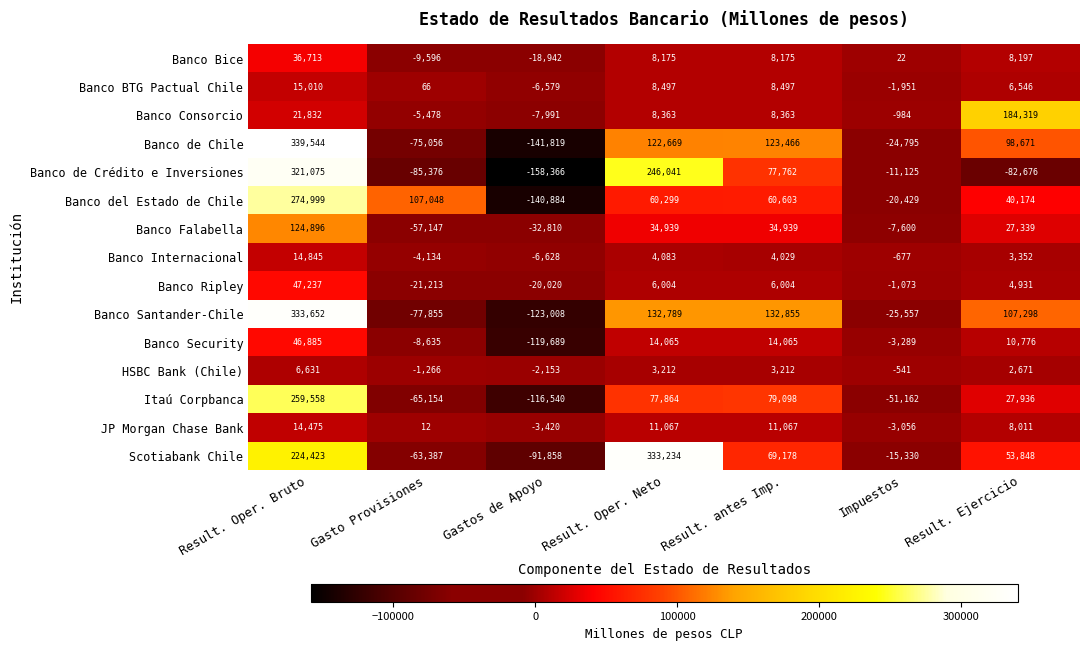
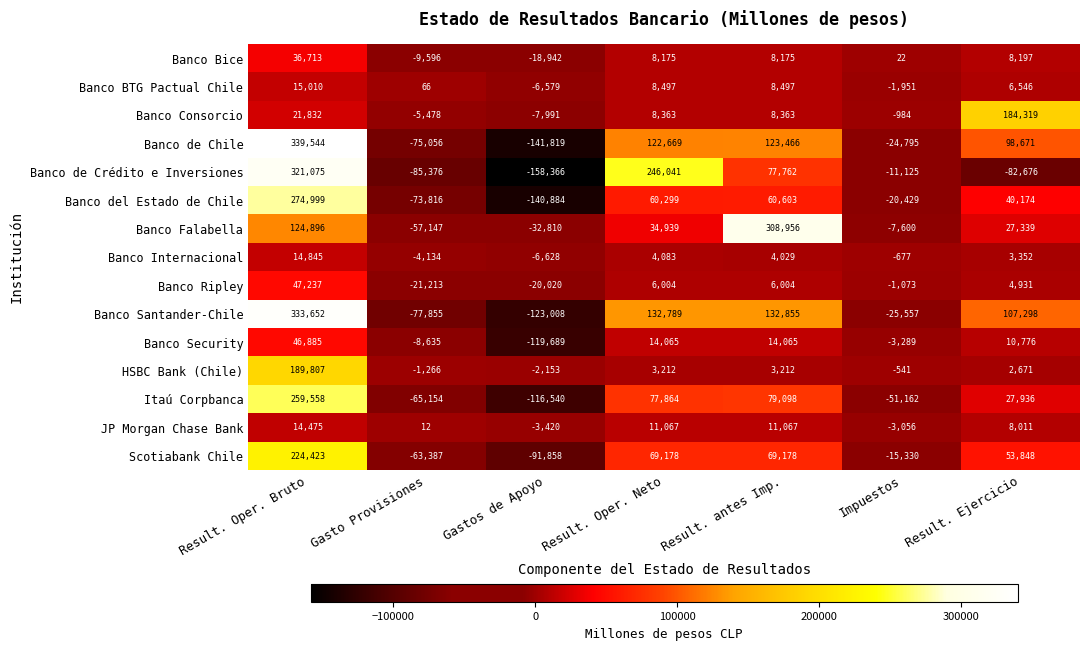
  {
    "Banco Bice": {
      "Result. Oper. Bruto": "36,713",
      "Gasto Provisiones": "-9,596",
      "Gastos de Apoyo": "-18,942",
      "Result. Oper. Neto": "8,175",
      "Result. antes Imp.": "8,175",
      "Impuestos": "22",
      "Result. Ejercicio": "8,197"
    },
    "Banco BTG Pactual Chile": {
      "Result. Oper. Bruto": "15,010",
      "Gasto Provisiones": "66",
      "Gastos de Apoyo": "-6,579",
      "Result. Oper. Neto": "8,497",
      "Result. antes Imp.": "8,497",
      "Impuestos": "-1,951",
      "Result. Ejercicio": "6,546"
    },
    "Banco Consorcio": {
      "Result. Oper. Bruto": "21,832",
      "Gasto Provisiones": "-5,478",
      "Gastos de Apoyo": "-7,991",
      "Result. Oper. Neto": "8,363",
      "Result. antes Imp.": "8,363",
      "Impuestos": "-984",
      "Result. Ejercicio": "184,319"
    },
    "Banco de Chile": {
      "Result. Oper. Bruto": "339,544",
      "Gasto Provisiones": "-75,056",
      "Gastos de Apoyo": "-141,819",
      "Result. Oper. Neto": "122,669",
      "Result. antes Imp.": "123,466",
      "Impuestos": "-24,795",
      "Result. Ejercicio": "98,671"
    },
    "Banco de Crédito e Inversiones": {
      "Result. Oper. Bruto": "321,075",
      "Gasto Provisiones": "-85,376",
      "Gastos de Apoyo": "-158,366",
      "Result. Oper. Neto": "246,041",
      "Result. antes Imp.": "77,762",
      "Impuestos": "-11,125",
      "Result. Ejercicio": "-82,676"
    },
    "Banco del Estado de Chile": {
      "Result. Oper. Bruto": "274,999",
-     "Gasto Provisiones": "107,048",
+     "Gasto Provisiones": "-73,816",
      "Gastos de Apoyo": "-140,884",
      "Result. Oper. Neto": "60,299",
      "Result. antes Imp.": "60,603",
      "Impuestos": "-20,429",
      "Result. Ejercicio": "40,174"
    },
    "Banco Falabella": {
      "Result. Oper. Bruto": "124,896",
      "Gasto Provisiones": "-57,147",
      "Gastos de Apoyo": "-32,810",
      "Result. Oper. Neto": "34,939",
-     "Result. antes Imp.": "34,939",
+     "Result. antes Imp.": "308,956",
      "Impuestos": "-7,600",
      "Result. Ejercicio": "27,339"
    },
    "Banco Internacional": {
      "Result. Oper. Bruto": "14,845",
      "Gasto Provisiones": "-4,134",
      "Gastos de Apoyo": "-6,628",
      "Result. Oper. Neto": "4,083",
      "Result. antes Imp.": "4,029",
      "Impuestos": "-677",
      "Result. Ejercicio": "3,352"
    },
    "Banco Ripley": {
      "Result. Oper. Bruto": "47,237",
      "Gasto Provisiones": "-21,213",
      "Gastos de Apoyo": "-20,020",
      "Result. Oper. Neto": "6,004",
      "Result. antes Imp.": "6,004",
      "Impuestos": "-1,073",
      "Result. Ejercicio": "4,931"
    },
    "Banco Santander-Chile": {
      "Result. Oper. Bruto": "333,652",
      "Gasto Provisiones": "-77,855",
      "Gastos de Apoyo": "-123,008",
      "Result. Oper. Neto": "132,789",
      "Result. antes Imp.": "132,855",
      "Impuestos": "-25,557",
      "Result. Ejercicio": "107,298"
    },
    "Banco Security": {
      "Result. Oper. Bruto": "46,885",
      "Gasto Provisiones": "-8,635",
      "Gastos de Apoyo": "-119,689",
      "Result. Oper. Neto": "14,065",
      "Result. antes Imp.": "14,065",
      "Impuestos": "-3,289",
      "Result. Ejercicio": "10,776"
    },
    "HSBC Bank (Chile)": {
-     "Result. Oper. Bruto": "6,631",
+     "Result. Oper. Bruto": "189,807",
      "Gasto Provisiones": "-1,266",
      "Gastos de Apoyo": "-2,153",
      "Result. Oper. Neto": "3,212",
      "Result. antes Imp.": "3,212",
      "Impuestos": "-541",
      "Result. Ejercicio": "2,671"
    },
    "Itaú Corpbanca": {
      "Result. Oper. Bruto": "259,558",
      "Gasto Provisiones": "-65,154",
      "Gastos de Apoyo": "-116,540",
      "Result. Oper. Neto": "77,864",
      "Result. antes Imp.": "79,098",
      "Impuestos": "-51,162",
      "Result. Ejercicio": "27,936"
    },
    "JP Morgan Chase Bank": {
      "Result. Oper. Bruto": "14,475",
      "Gasto Provisiones": "12",
      "Gastos de Apoyo": "-3,420",
      "Result. Oper. Neto": "11,067",
      "Result. antes Imp.": "11,067",
      "Impuestos": "-3,056",
      "Result. Ejercicio": "8,011"
    },
    "Scotiabank Chile": {
      "Result. Oper. Bruto": "224,423",
      "Gasto Provisiones": "-63,387",
      "Gastos de Apoyo": "-91,858",
-     "Result. Oper. Neto": "333,234",
+     "Result. Oper. Neto": "69,178",
      "Result. antes Imp.": "69,178",
      "Impuestos": "-15,330",
      "Result. Ejercicio": "53,848"
    }
  }
